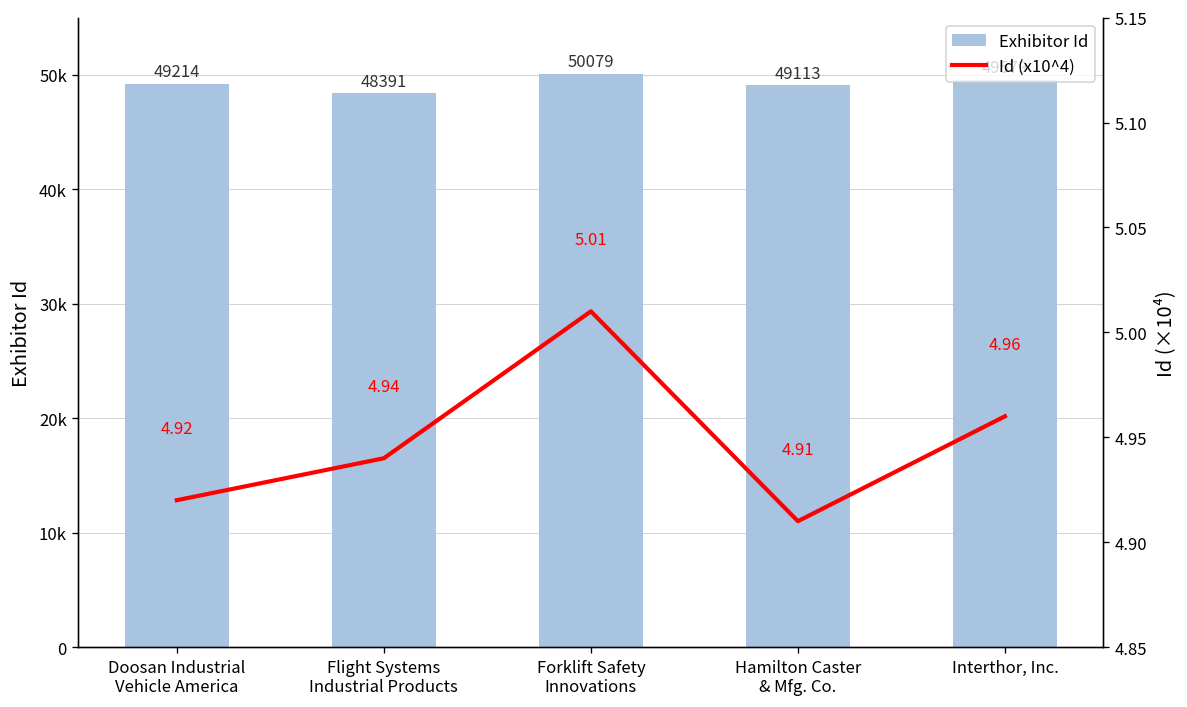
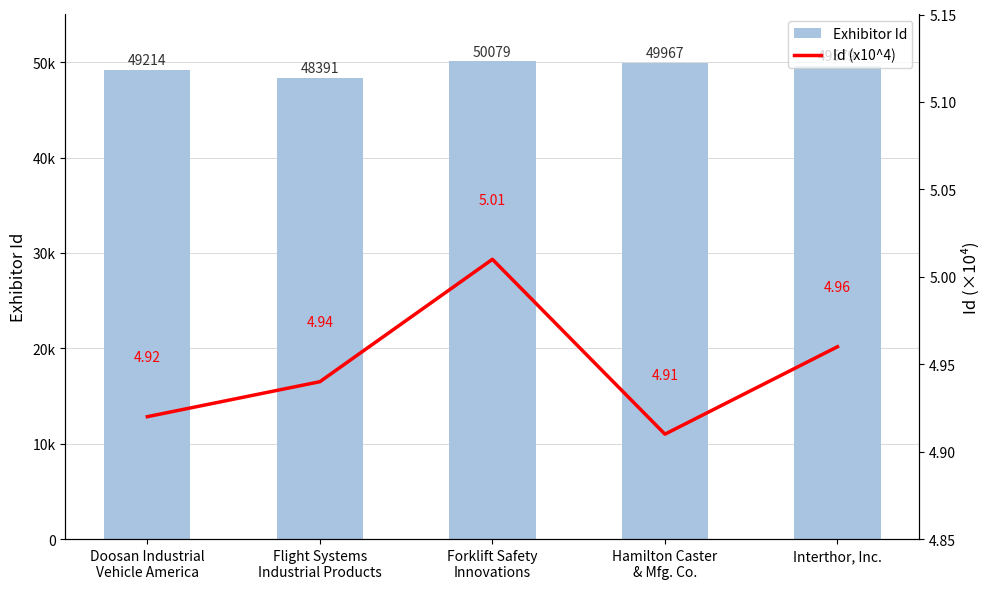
  {
    "Exhibitor Id": {
      "Doosan Industrial Vehicle America": 49214,
      "Flight Systems Industrial Products": 48391,
      "Forklift Safety Innovations": 50079,
-     "Hamilton Caster & Mfg. Co.": 49113
+     "Hamilton Caster & Mfg. Co.": 49967
    }
  }
